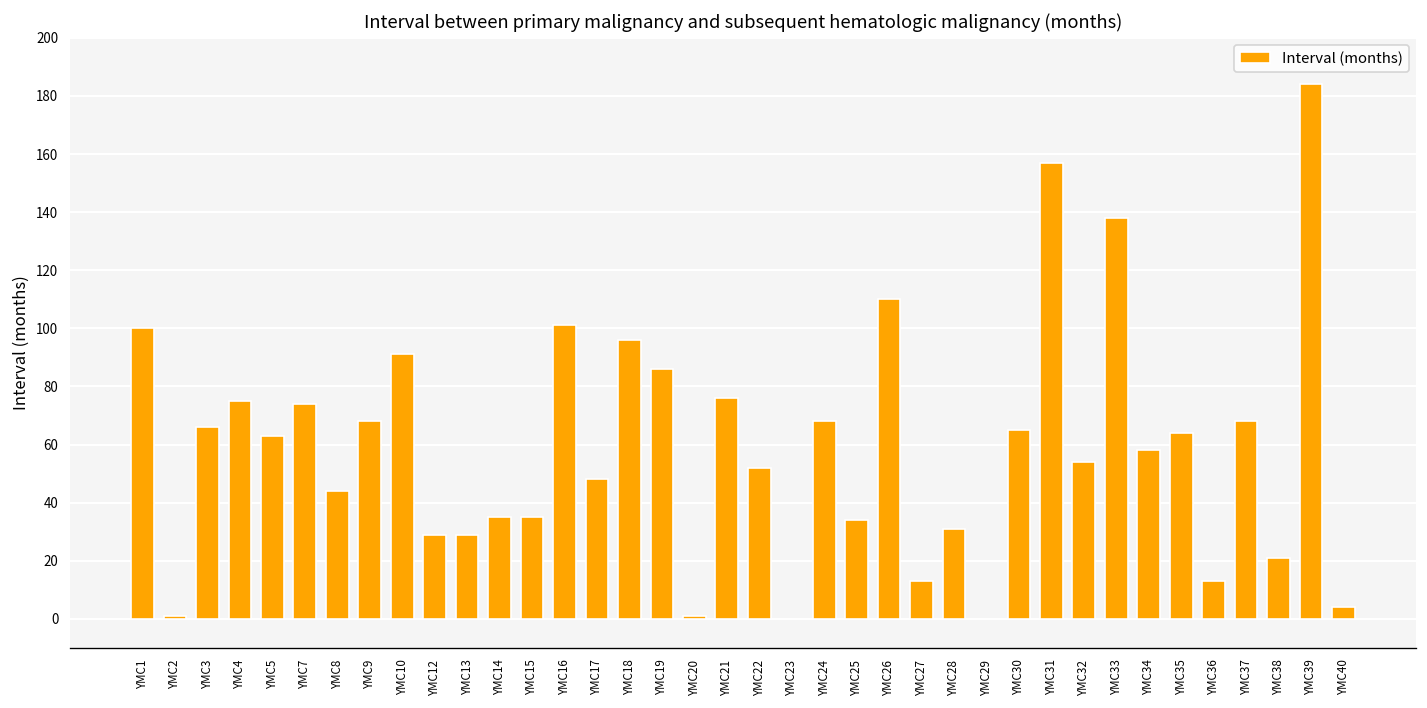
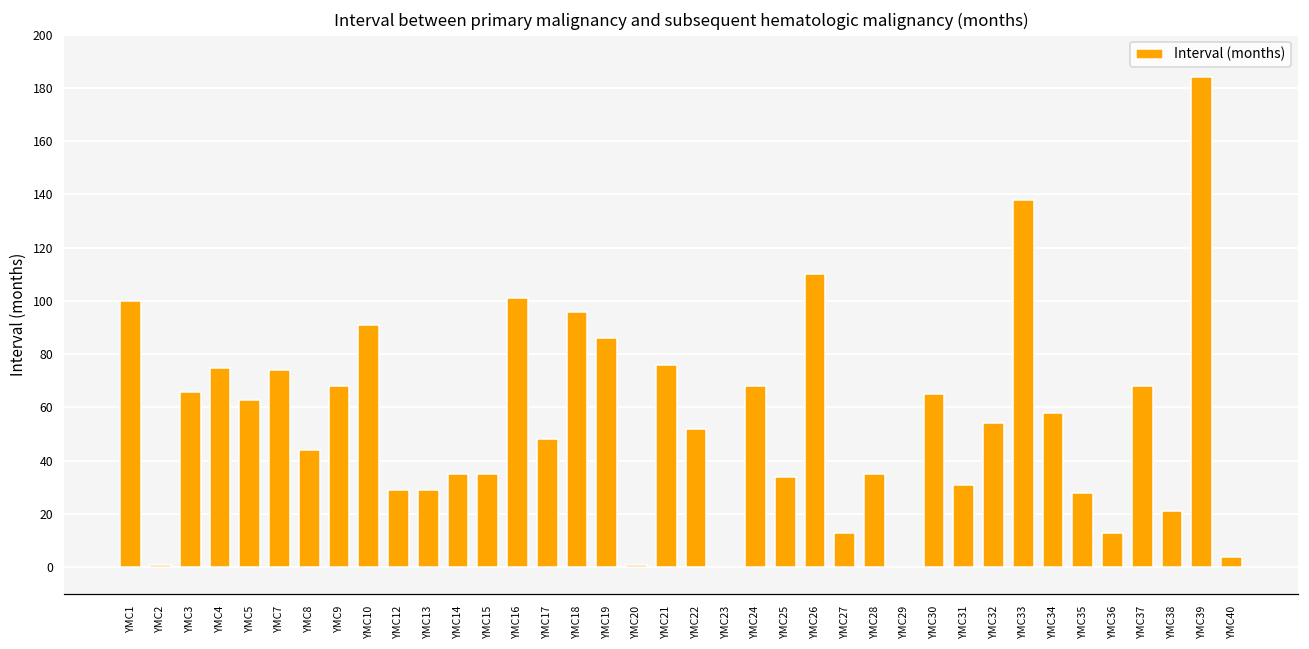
  {
    "YMC1": 100,
    "YMC3": 66,
    "YMC4": 75,
    "YMC5": 63,
    "YMC7": 74,
    "YMC8": 44,
    "YMC9": 68,
    "YMC10": 91,
    "YMC12": 29,
    "YMC13": 29,
    "YMC14": 35,
    "YMC15": 35,
    "YMC16": 101,
    "YMC17": 48,
    "YMC18": 96,
    "YMC19": 86,
    "YMC21": 76,
    "YMC22": 52,
    "YMC23": 0,
    "YMC24": 68,
    "YMC25": 34,
    "YMC26": 110,
    "YMC27": 13,
-   "YMC28": 31,
+   "YMC28": 35,
    "YMC29": 0,
    "YMC30": 65,
-   "YMC31": 157,
+   "YMC31": 31,
    "YMC32": 54,
    "YMC33": 138,
    "YMC34": 58,
-   "YMC35": 64,
+   "YMC35": 28,
    "YMC36": 13,
    "YMC37": 68,
    "YMC38": 21,
    "YMC39": 184,
    "YMC40": 4
  }
